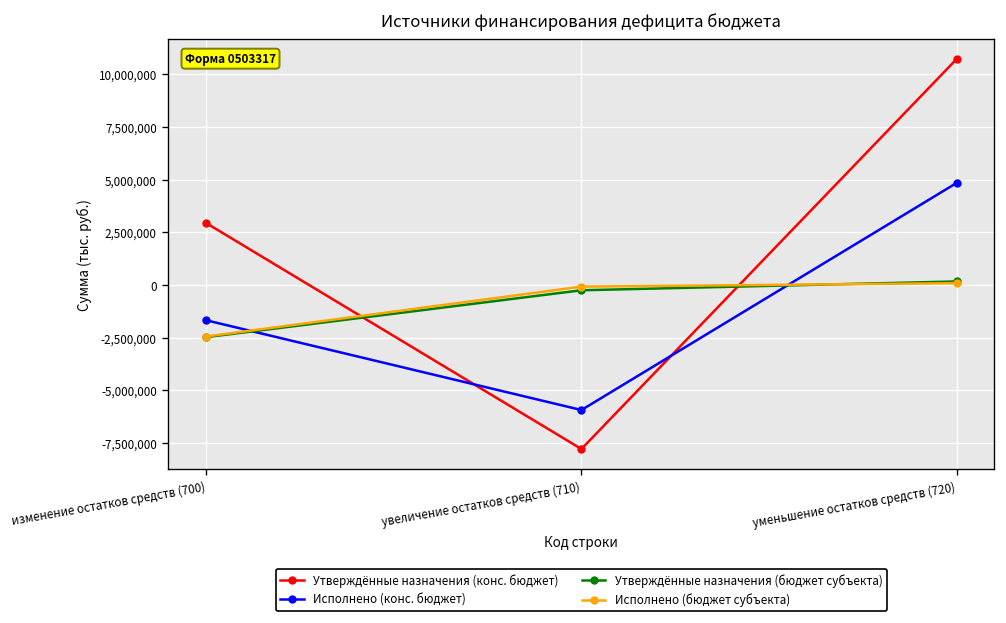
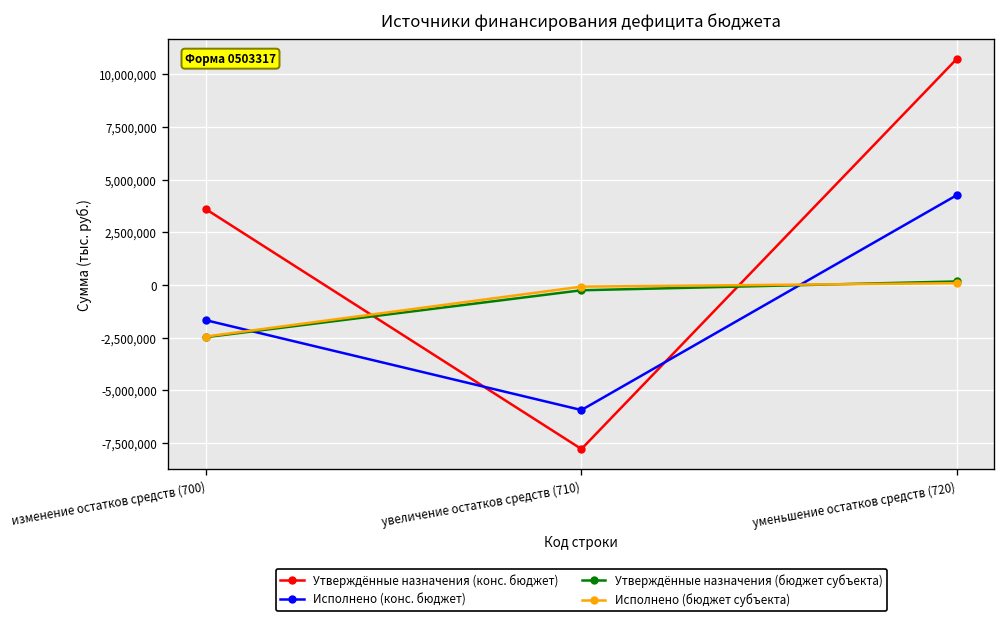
  {
    "Утверждённые назначения (конс. бюджет)": {
-     "изменение остатков средств (700)": "2,900,000",
+     "изменение остатков средств (700)": "3,600,000",
      "увеличение остатков средств (710)": "-7,800,000",
      "уменьшение остатков средств (720)": "10,700,000"
    },
    "Исполнено (конс. бюджет)": {
      "изменение остатков средств (700)": "-1,700,000",
      "увеличение остатков средств (710)": "-5,900,000",
-     "уменьшение остатков средств (720)": "4,800,000"
+     "уменьшение остатков средств (720)": "4,300,000"
    },
    "Утверждённые назначения (бюджет субъекта)": {
      "увеличение остатков средств (710)": "-300,000"
    },
    "Исполнено (бюджет субъекта)": {
      "увеличение остатков средств (710)": "-100,000"
    }
  }
